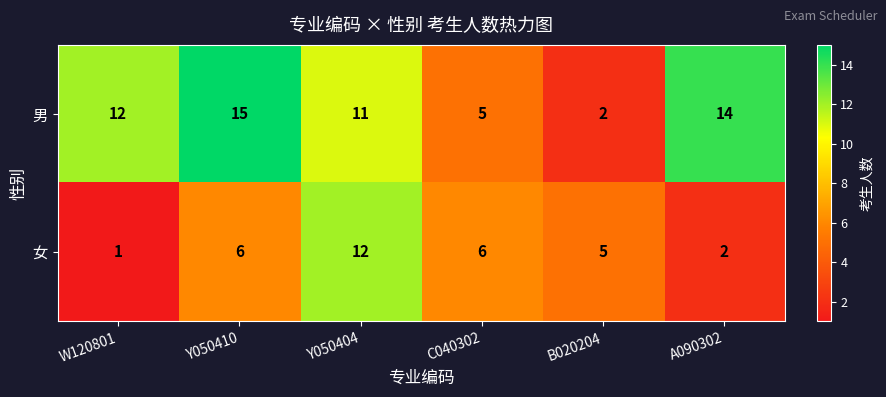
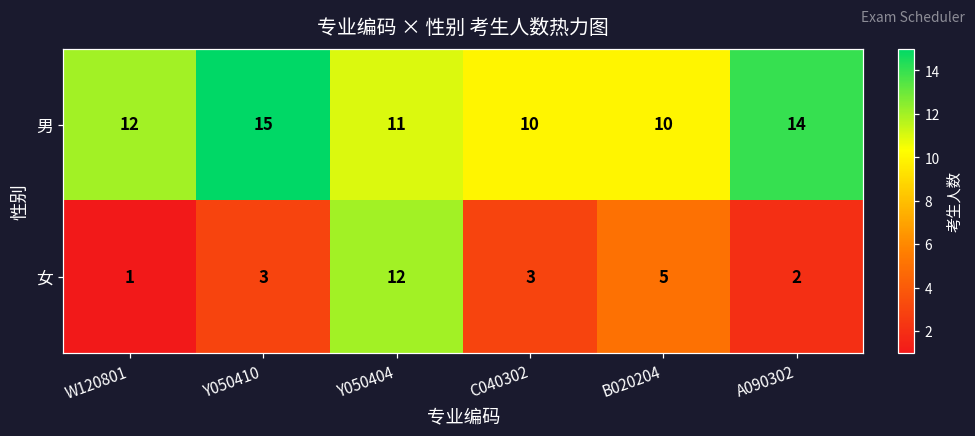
  {
    "男": {
      "W120801": 12,
      "Y050410": 15,
      "Y050404": 11,
-     "C040302": 5,
-     "B020204": 2,
+     "C040302": 10,
+     "B020204": 10,
      "A090302": 14
    },
    "女": {
      "W120801": 1,
-     "Y050410": 6,
+     "Y050410": 3,
      "Y050404": 12,
-     "C040302": 6,
+     "C040302": 3,
      "B020204": 5,
      "A090302": 2
    }
  }
